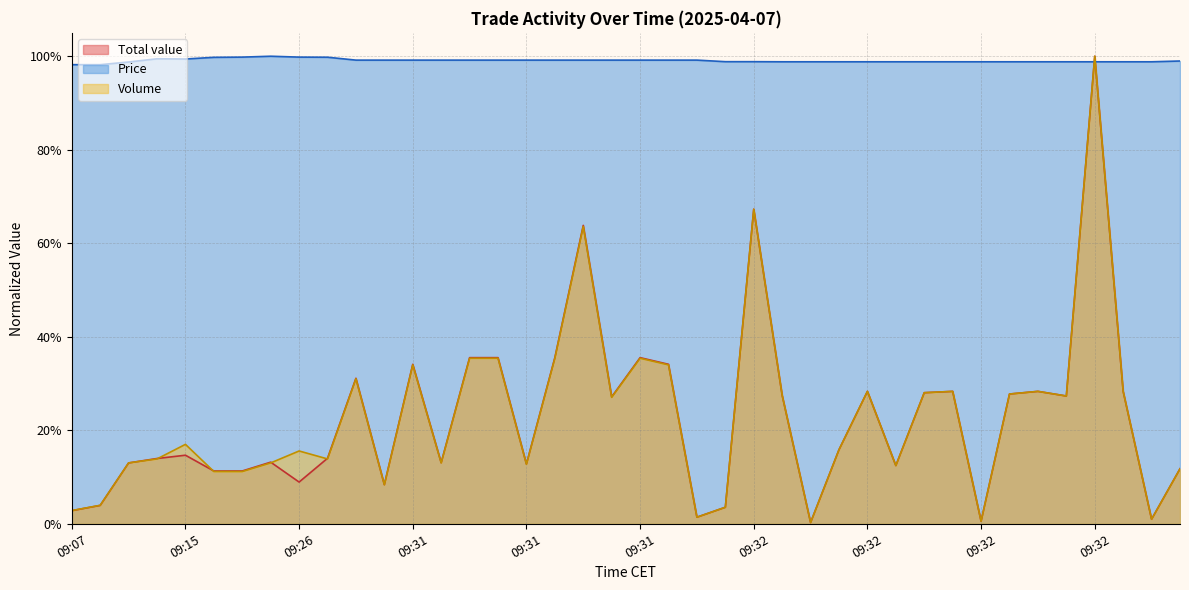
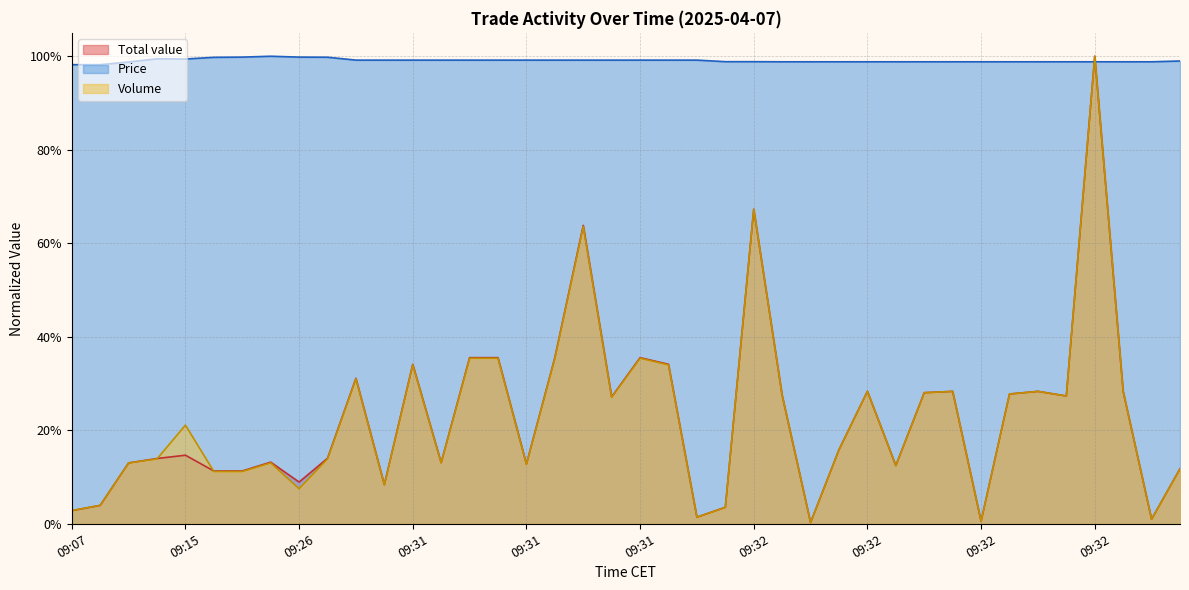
  {
    "Total value": {
      "09:15": "15%",
      "09:26": "9%"
    },
    "Price": {
      "09:26": "100%"
    },
    "Volume": {
-     "09:15": "17%",
-     "09:26": "16%"
+     "09:15": "21%",
+     "09:26": "8%"
    }
  }
